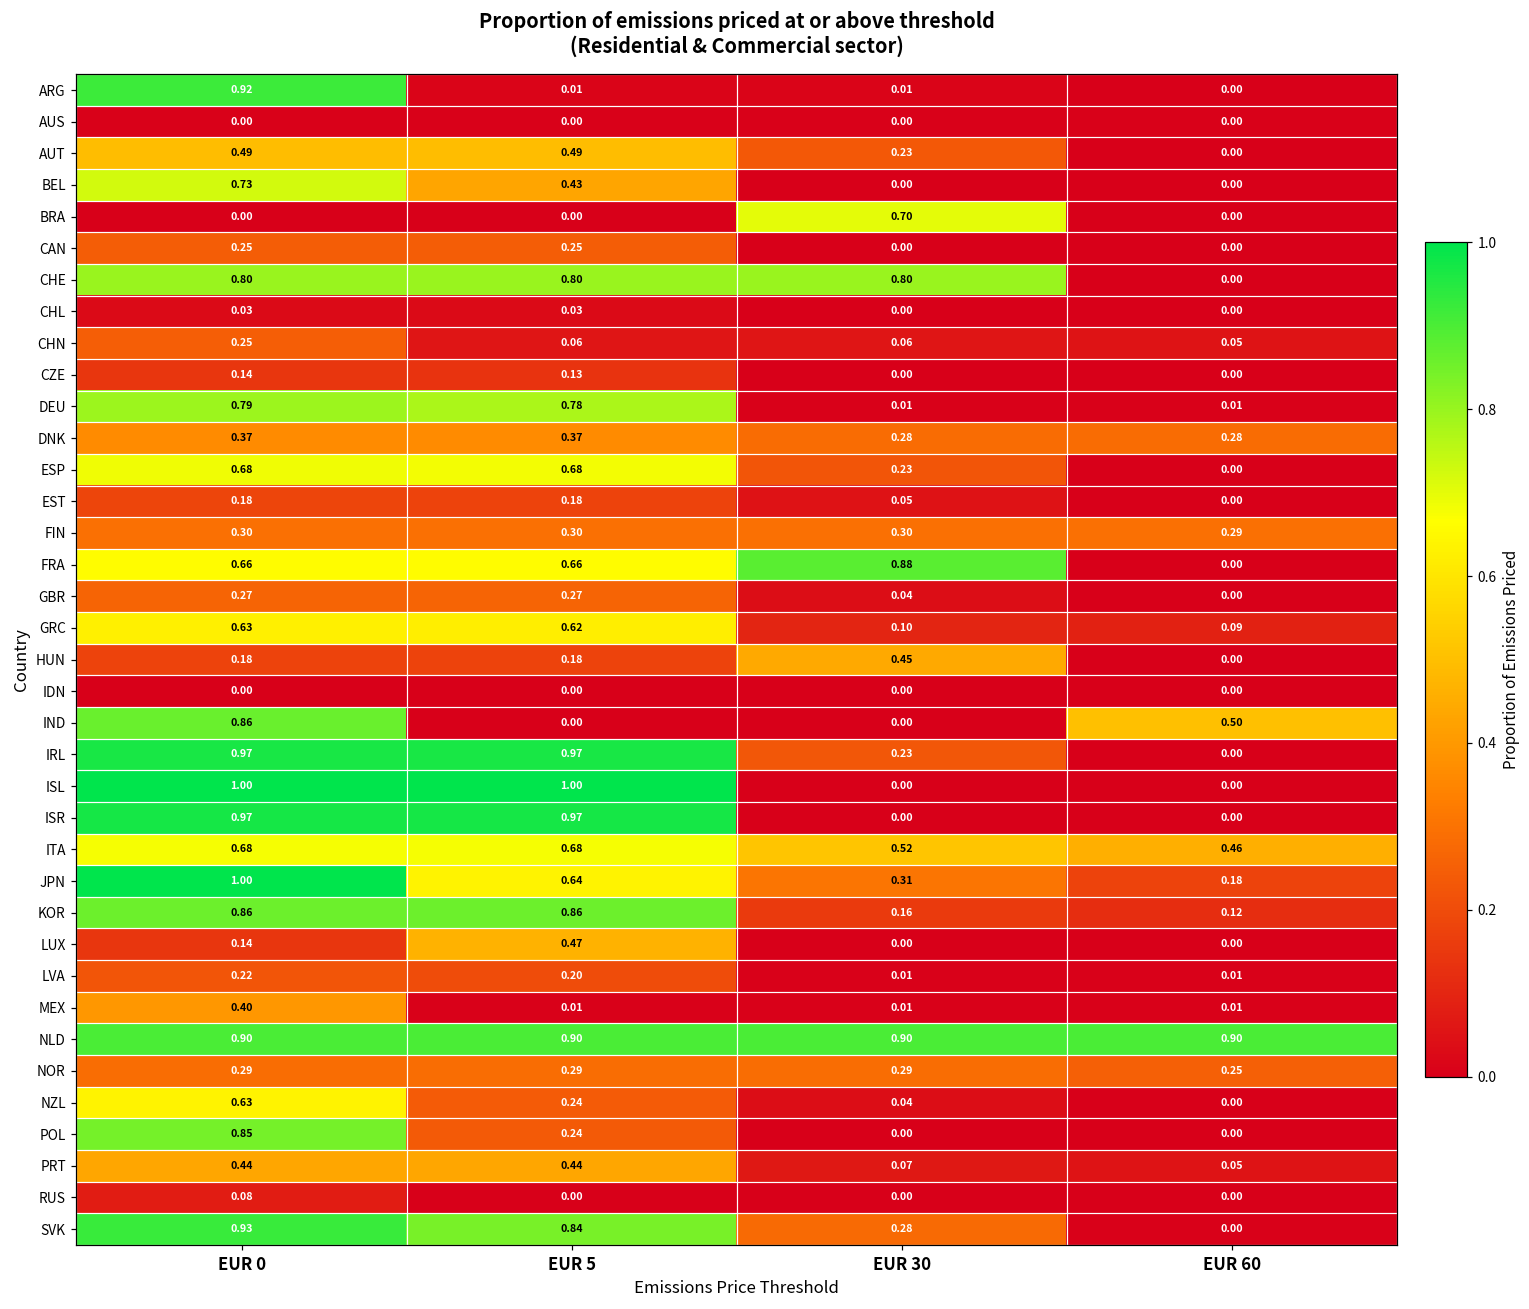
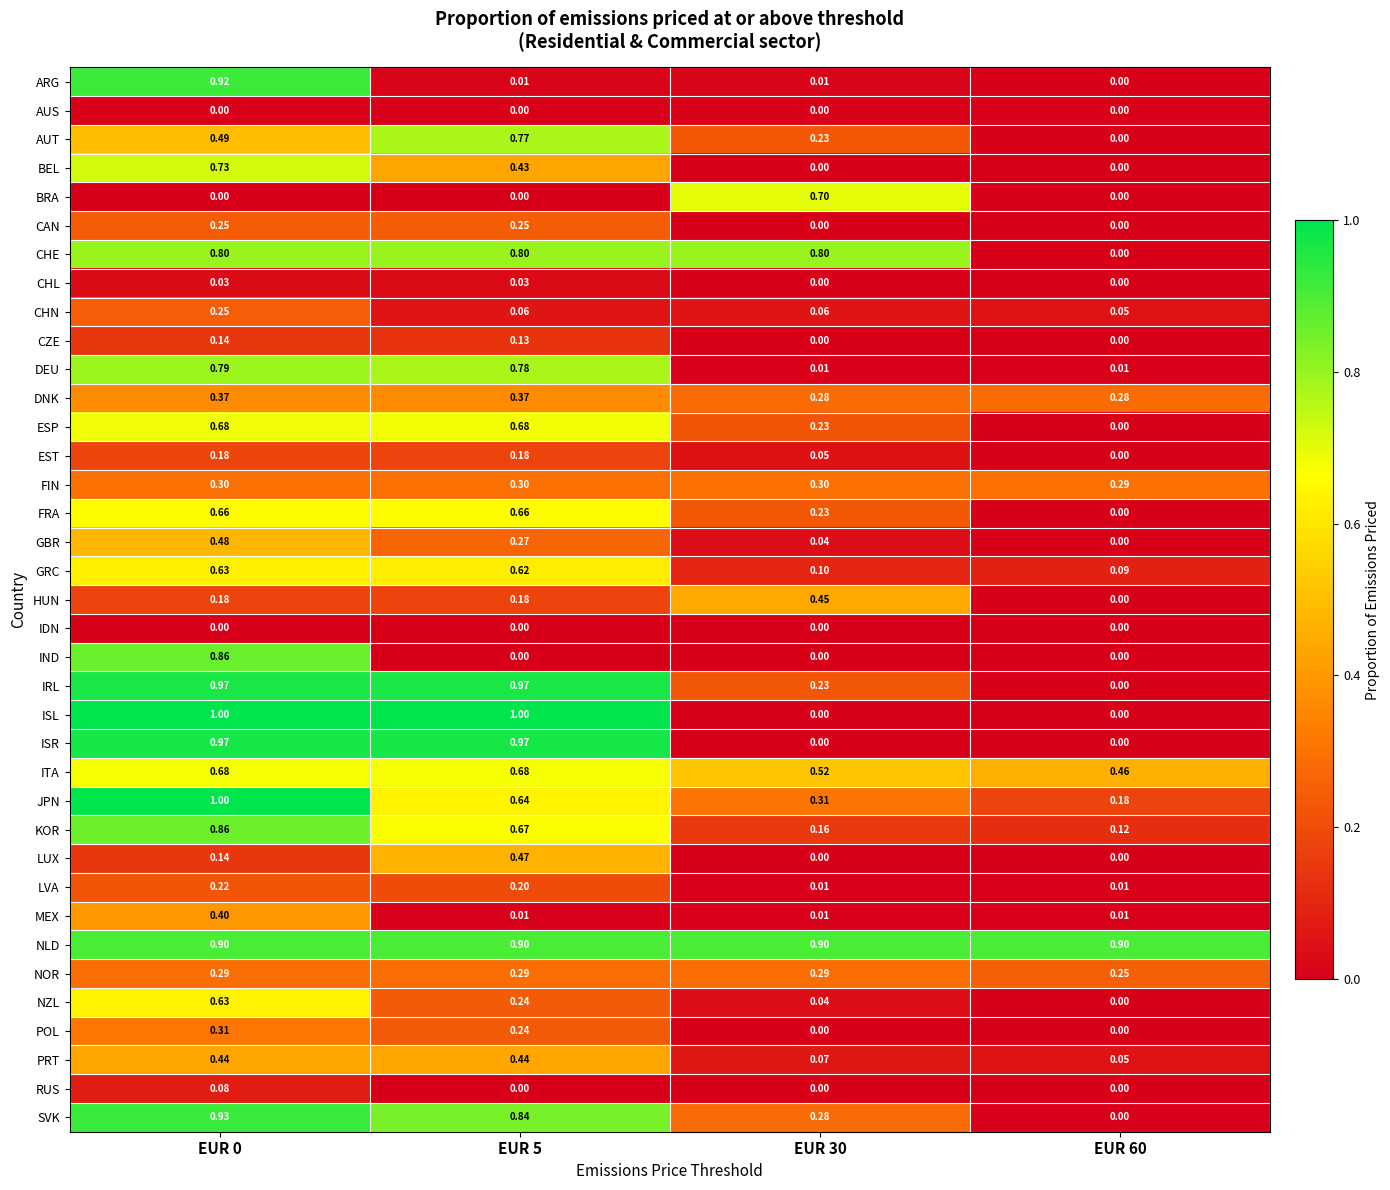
  {
    "ARG": {
      "EUR 0": 0.92,
      "EUR 5": 0.01,
      "EUR 30": 0.01,
      "EUR 60": 0.00
    },
    "AUS": {
      "EUR 0": 0.00,
      "EUR 5": 0.00,
      "EUR 30": 0.00,
      "EUR 60": 0.00
    },
    "AUT": {
      "EUR 0": 0.49,
-     "EUR 5": 0.49,
+     "EUR 5": 0.77,
      "EUR 30": 0.23,
      "EUR 60": 0.00
    },
    "BEL": {
      "EUR 0": 0.73,
      "EUR 5": 0.43,
      "EUR 30": 0.00,
      "EUR 60": 0.00
    },
    "BRA": {
      "EUR 0": 0.00,
      "EUR 5": 0.00,
      "EUR 30": 0.70,
      "EUR 60": 0.00
    },
    "CAN": {
      "EUR 0": 0.25,
      "EUR 5": 0.25,
      "EUR 30": 0.00,
      "EUR 60": 0.00
    },
    "CHE": {
      "EUR 0": 0.80,
      "EUR 5": 0.80,
      "EUR 30": 0.80,
      "EUR 60": 0.00
    },
    "CHL": {
      "EUR 0": 0.03,
      "EUR 5": 0.03,
      "EUR 30": 0.00,
      "EUR 60": 0.00
    },
    "CHN": {
      "EUR 0": 0.25,
      "EUR 5": 0.06,
      "EUR 30": 0.06,
      "EUR 60": 0.05
    },
    "CZE": {
      "EUR 0": 0.14,
      "EUR 5": 0.13,
      "EUR 30": 0.00,
      "EUR 60": 0.00
    },
    "DEU": {
      "EUR 0": 0.79,
      "EUR 5": 0.78,
      "EUR 30": 0.01,
      "EUR 60": 0.01
    },
    "DNK": {
      "EUR 0": 0.37,
      "EUR 5": 0.37,
      "EUR 30": 0.28,
      "EUR 60": 0.28
    },
    "ESP": {
      "EUR 0": 0.68,
      "EUR 5": 0.68,
      "EUR 30": 0.23,
      "EUR 60": 0.00
    },
    "EST": {
      "EUR 0": 0.18,
      "EUR 5": 0.18,
      "EUR 30": 0.05,
      "EUR 60": 0.00
    },
    "FIN": {
      "EUR 0": 0.30,
      "EUR 5": 0.30,
      "EUR 30": 0.30,
      "EUR 60": 0.29
    },
    "FRA": {
      "EUR 0": 0.66,
      "EUR 5": 0.66,
-     "EUR 30": 0.88,
+     "EUR 30": 0.23,
      "EUR 60": 0.00
    },
    "GBR": {
-     "EUR 0": 0.27,
+     "EUR 0": 0.48,
      "EUR 5": 0.27,
      "EUR 30": 0.04,
      "EUR 60": 0.00
    },
    "GRC": {
      "EUR 0": 0.63,
      "EUR 5": 0.62,
      "EUR 30": 0.10,
      "EUR 60": 0.09
    },
    "HUN": {
      "EUR 0": 0.18,
      "EUR 5": 0.18,
      "EUR 30": 0.45,
      "EUR 60": 0.00
    },
    "IDN": {
      "EUR 0": 0.00,
      "EUR 5": 0.00,
      "EUR 30": 0.00,
      "EUR 60": 0.00
    },
    "IND": {
      "EUR 0": 0.86,
      "EUR 5": 0.00,
      "EUR 30": 0.00,
-     "EUR 60": 0.50
+     "EUR 60": 0.00
    },
    "IRL": {
      "EUR 0": 0.97,
      "EUR 5": 0.97,
      "EUR 30": 0.23,
      "EUR 60": 0.00
    },
    "ISL": {
      "EUR 0": 1.00,
      "EUR 5": 1.00,
      "EUR 30": 0.00,
      "EUR 60": 0.00
    },
    "ISR": {
      "EUR 0": 0.97,
      "EUR 5": 0.97,
      "EUR 30": 0.00,
      "EUR 60": 0.00
    },
    "ITA": {
      "EUR 0": 0.68,
      "EUR 5": 0.68,
      "EUR 30": 0.52,
      "EUR 60": 0.46
    },
    "JPN": {
      "EUR 0": 1.00,
      "EUR 5": 0.64,
      "EUR 30": 0.31,
      "EUR 60": 0.18
    },
    "KOR": {
      "EUR 0": 0.86,
-     "EUR 5": 0.86,
+     "EUR 5": 0.67,
      "EUR 30": 0.16,
      "EUR 60": 0.12
    },
    "LUX": {
      "EUR 0": 0.14,
      "EUR 5": 0.47,
      "EUR 30": 0.00,
      "EUR 60": 0.00
    },
    "LVA": {
      "EUR 0": 0.22,
      "EUR 5": 0.20,
      "EUR 30": 0.01,
      "EUR 60": 0.01
    },
    "MEX": {
      "EUR 0": 0.40,
      "EUR 5": 0.01,
      "EUR 30": 0.01,
      "EUR 60": 0.01
    },
    "NLD": {
      "EUR 0": 0.90,
      "EUR 5": 0.90,
      "EUR 30": 0.90,
      "EUR 60": 0.90
    },
    "NOR": {
      "EUR 0": 0.29,
      "EUR 5": 0.29,
      "EUR 30": 0.29,
      "EUR 60": 0.25
    },
    "NZL": {
      "EUR 0": 0.63,
      "EUR 5": 0.24,
      "EUR 30": 0.04,
      "EUR 60": 0.00
    },
    "POL": {
-     "EUR 0": 0.85,
+     "EUR 0": 0.31,
      "EUR 5": 0.24,
      "EUR 30": 0.00,
      "EUR 60": 0.00
    },
    "PRT": {
      "EUR 0": 0.44,
      "EUR 5": 0.44,
      "EUR 30": 0.07,
      "EUR 60": 0.05
    },
    "RUS": {
      "EUR 0": 0.08,
      "EUR 5": 0.00,
      "EUR 30": 0.00,
      "EUR 60": 0.00
    },
    "SVK": {
      "EUR 0": 0.93,
      "EUR 5": 0.84,
      "EUR 30": 0.28,
      "EUR 60": 0.00
    }
  }
